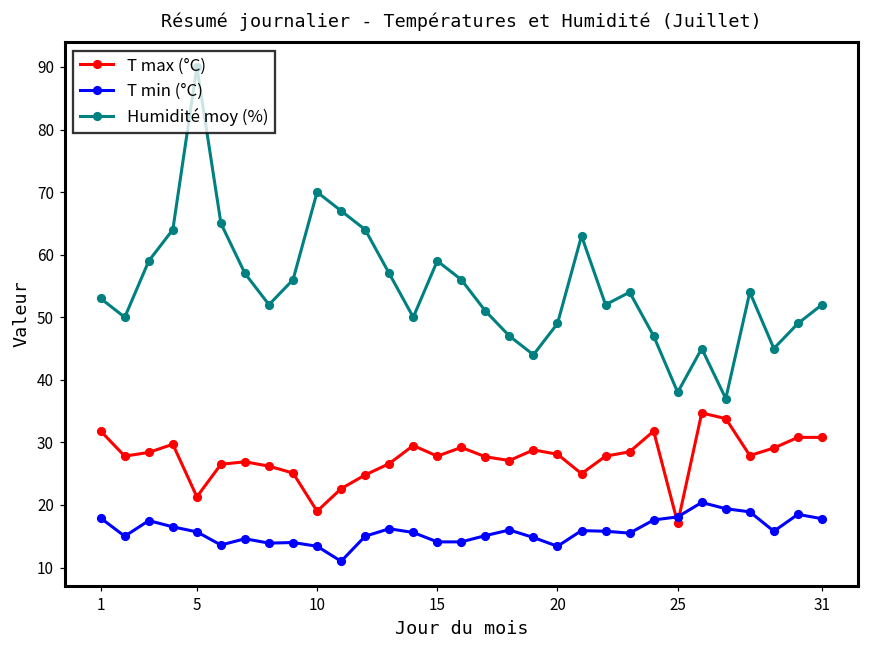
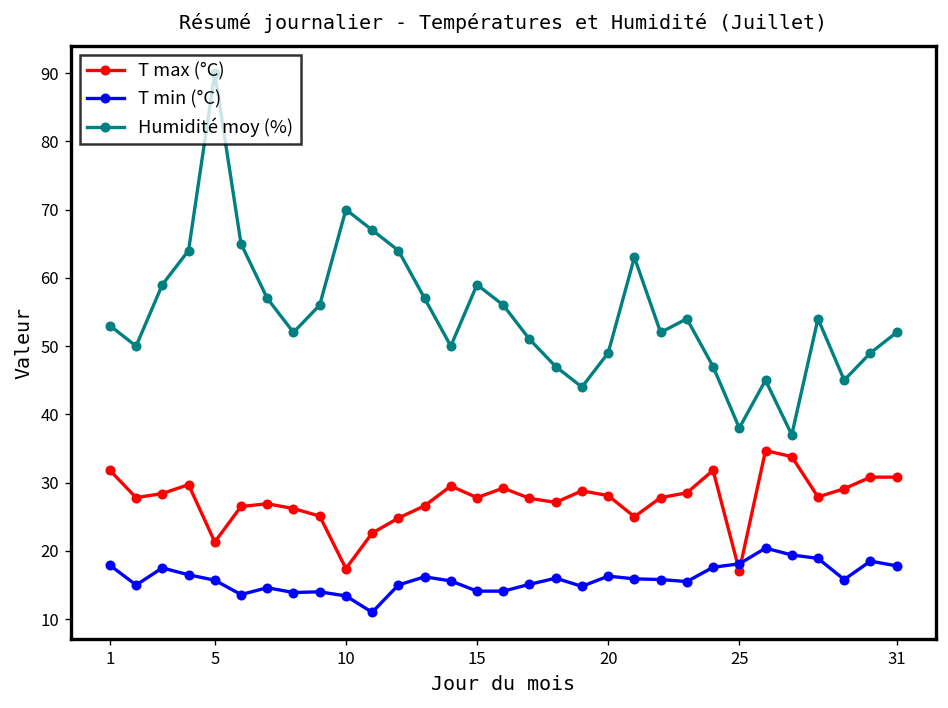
  {
    "T max (°C)": {
      "1": 32,
      "5": 21,
-     "10": 19,
+     "10": 17,
      "15": 28,
      "20": 28,
      "25": 17,
      "31": 31
    },
    "T min (°C)": {
      "1": 18,
      "5": 16,
      "10": 13,
      "15": 14,
-     "20": 13,
+     "20": 16,
      "25": 18,
      "31": 18
    },
    "Humidité moy (%)": {
      "1": 53,
      "10": 70,
      "15": 59,
      "20": 49,
      "25": 38,
      "31": 52
    }
  }
